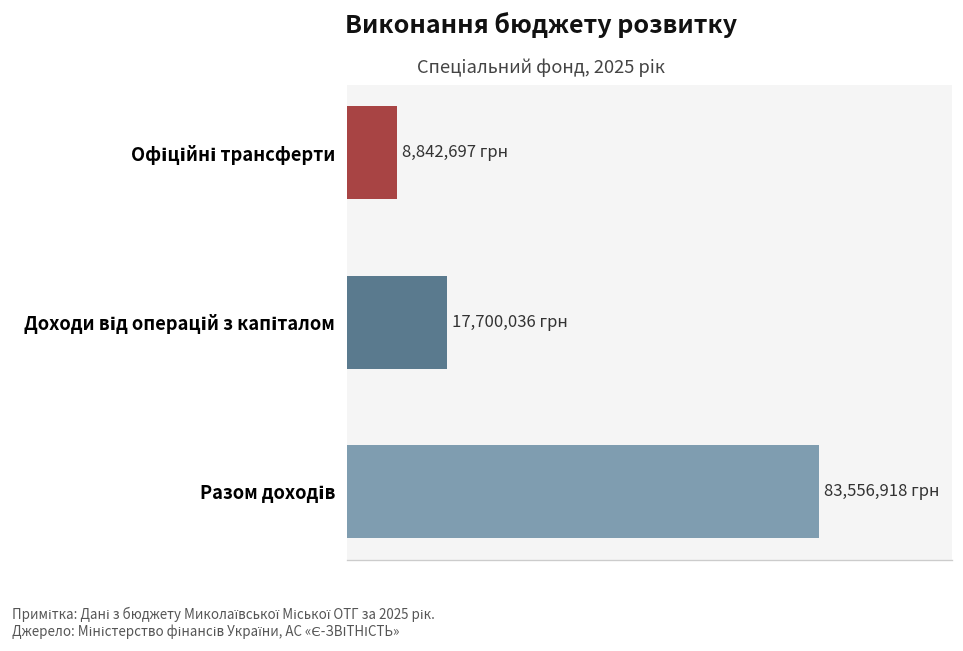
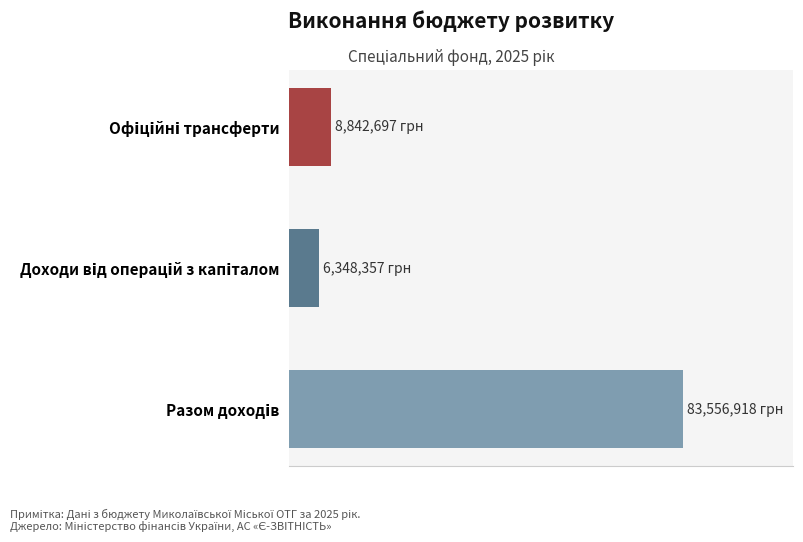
  {
    "Офіційні трансферти": "8,842,697",
-   "Доходи від операцій з капіталом": "17,700,036",
+   "Доходи від операцій з капіталом": "6,348,357",
    "Разом доходів": "83,556,918"
  }
